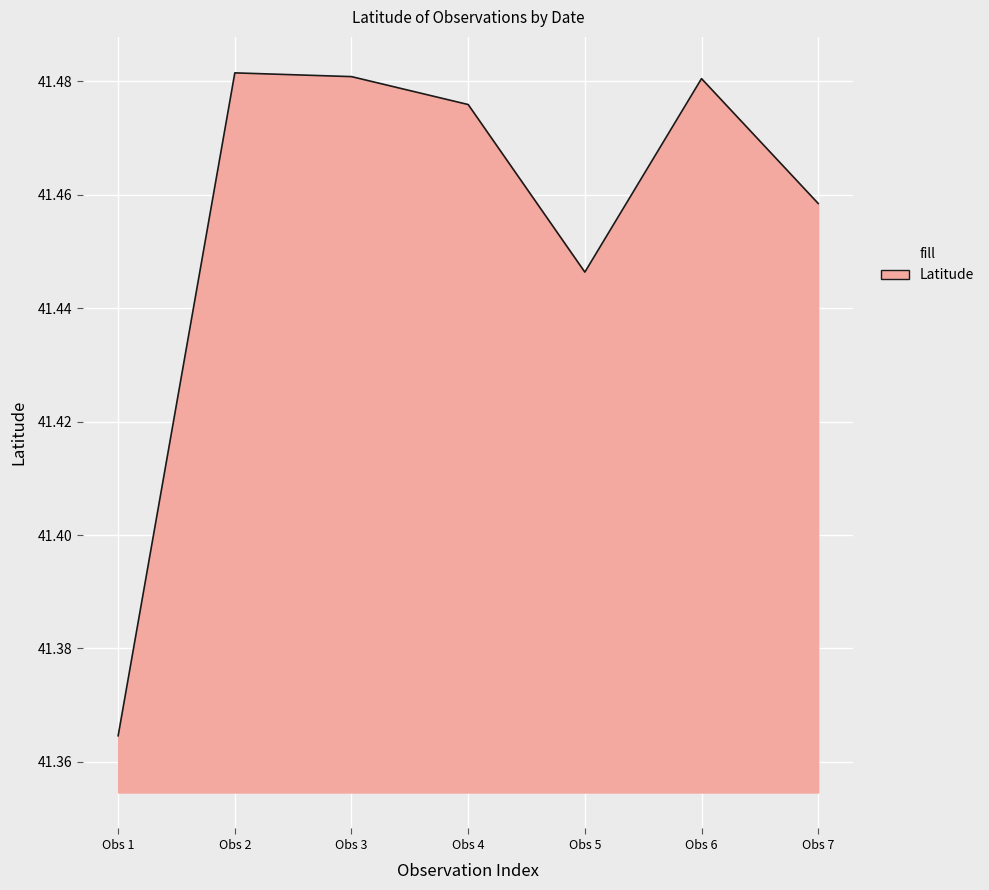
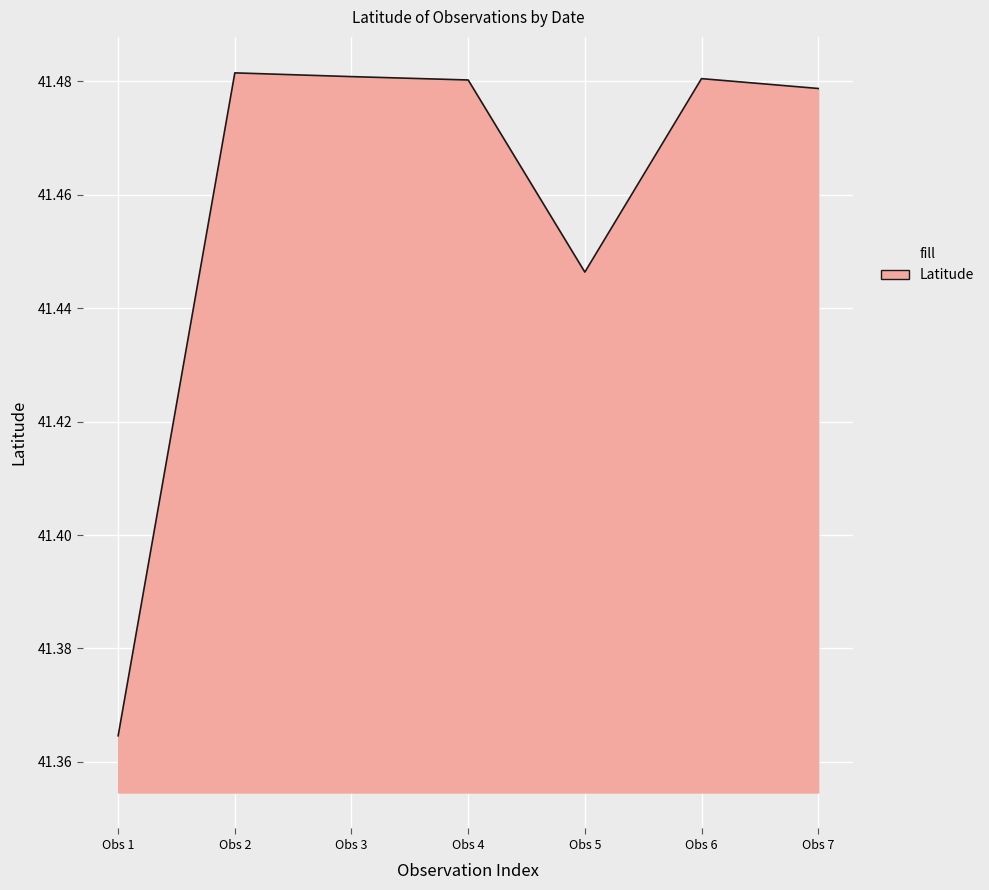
  {
    "Obs 1": 41.365,
    "Obs 2": 41.481,
    "Obs 3": 41.481,
-   "Obs 4": 41.476,
+   "Obs 4": 41.480,
    "Obs 5": 41.446,
    "Obs 6": 41.480,
-   "Obs 7": 41.458
+   "Obs 7": 41.479
  }
